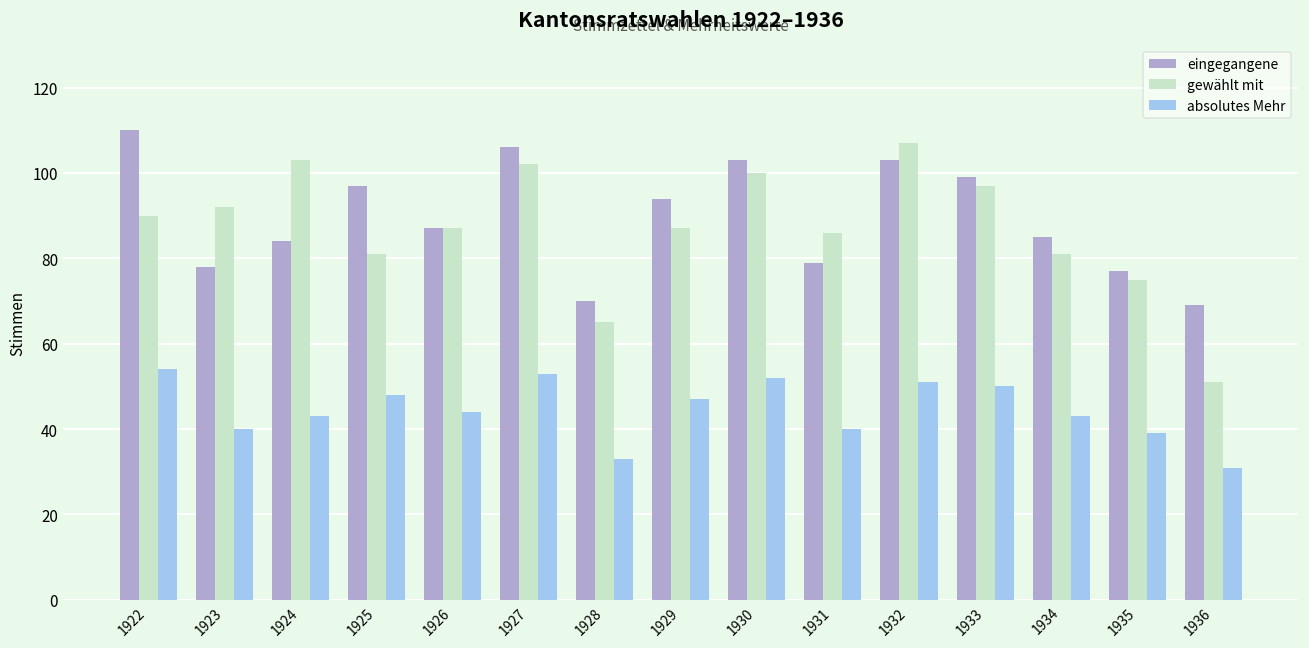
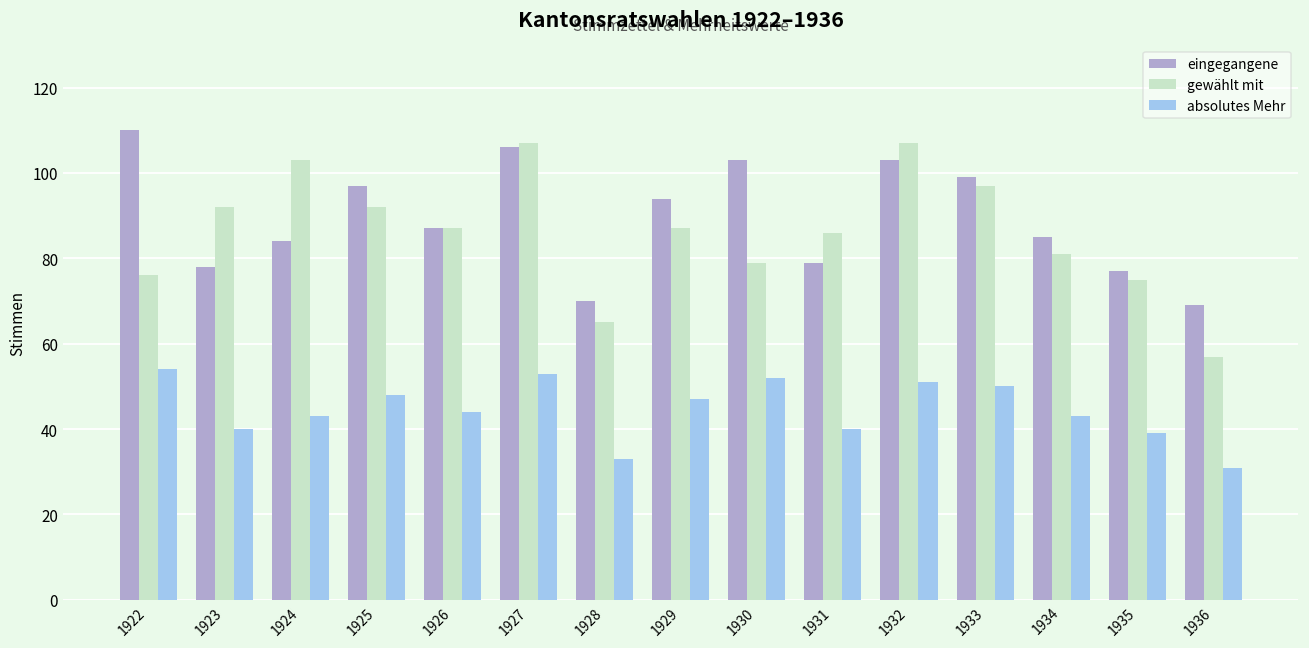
  {
    "gewählt mit": {
-     "1922": 90,
+     "1922": 76,
      "1923": 92,
      "1924": 103,
-     "1925": 81,
+     "1925": 92,
      "1926": 87,
-     "1927": 102,
+     "1927": 107,
      "1928": 65,
      "1929": 87,
-     "1930": 100,
+     "1930": 79,
      "1931": 86,
      "1932": 107,
      "1933": 97,
      "1934": 81,
      "1935": 75,
-     "1936": 51
+     "1936": 57
    }
  }
